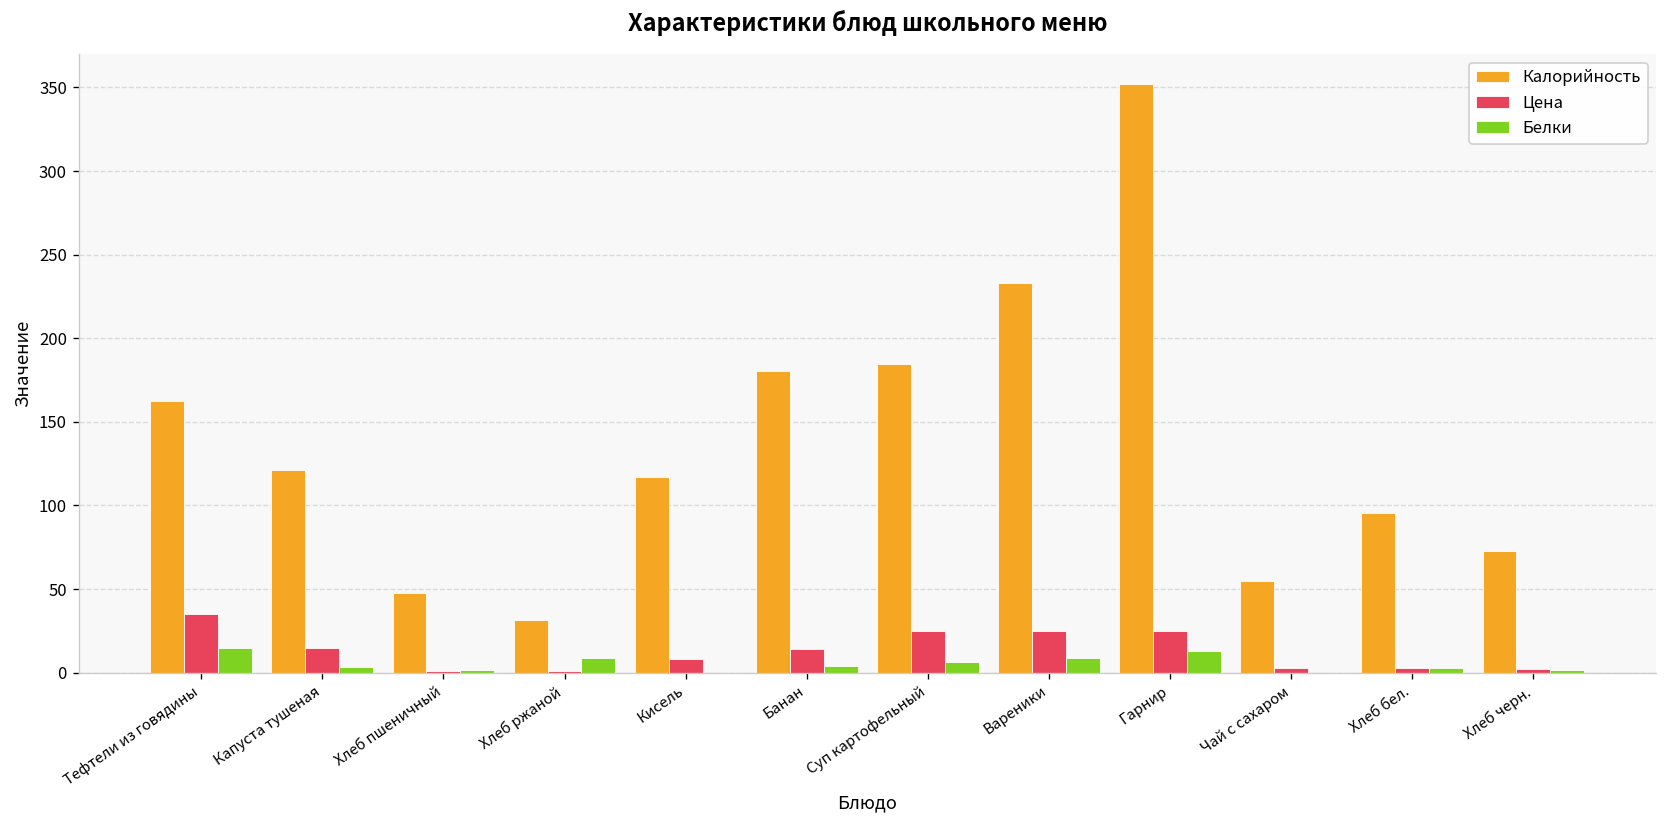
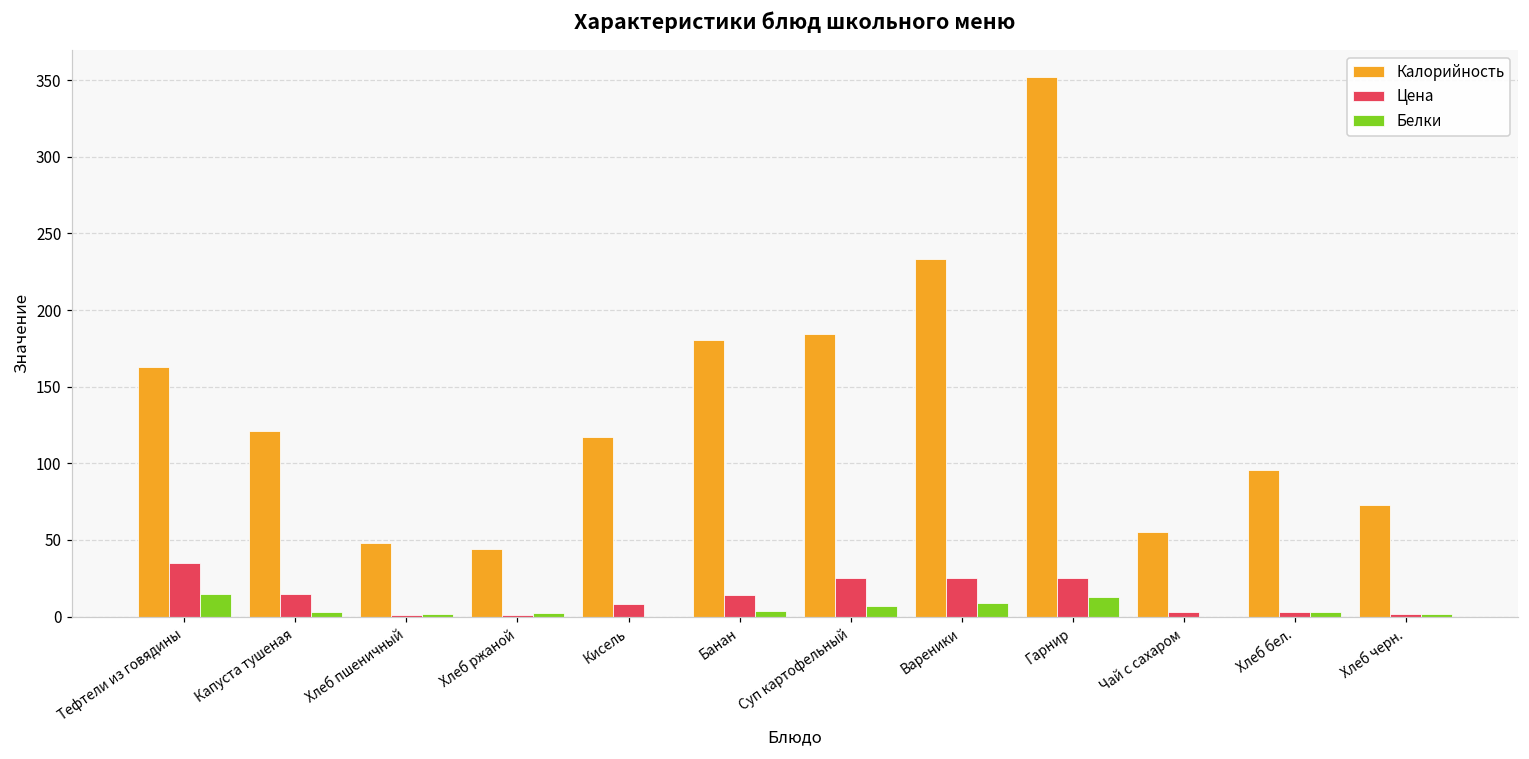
  {
    "Калорийность": {
      "Тефтели из говядины": 163,
      "Капуста тушеная": 121,
      "Хлеб пшеничный": 48,
-     "Хлеб ржаной": 31,
+     "Хлеб ржаной": 44,
      "Кисель": 117,
      "Банан": 180,
      "Суп картофельный": 184,
      "Вареники": 233,
      "Гарнир": 352,
      "Чай с сахаром": 55,
      "Хлеб бел.": 96,
      "Хлеб черн.": 73
    },
    "Цена": {
      "Тефтели из говядины": 35,
      "Капуста тушеная": 15,
      "Кисель": 8,
      "Банан": 14,
      "Суп картофельный": 25,
      "Вареники": 25,
      "Гарнир": 25,
      "Чай с сахаром": 3,
      "Хлеб бел.": 3,
      "Хлеб черн.": 2
    },
    "Белки": {
      "Тефтели из говядины": 14,
      "Капуста тушеная": 3,
-     "Хлеб ржаной": 9,
+     "Хлеб ржаной": 2,
      "Кисель": 0,
      "Банан": 4,
      "Суп картофельный": 7,
      "Вареники": 9,
      "Гарнир": 13,
      "Чай с сахаром": 0,
      "Хлеб бел.": 3,
      "Хлеб черн.": 2
    }
  }
